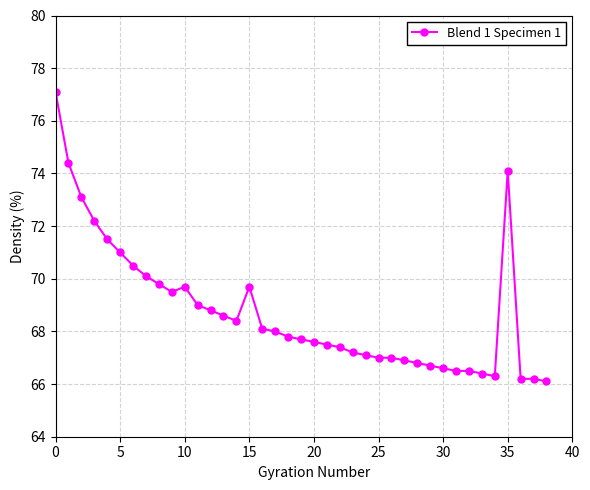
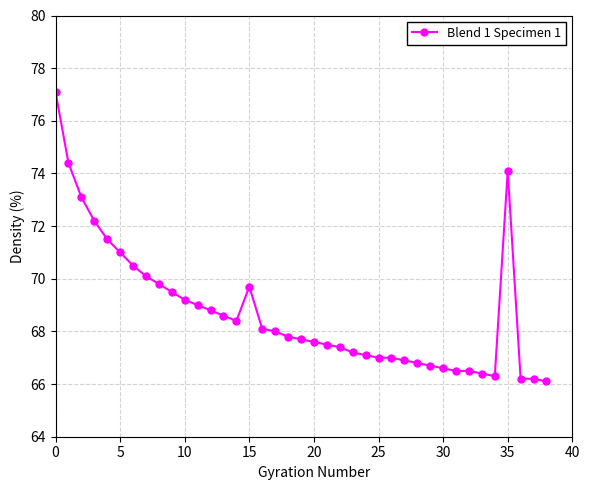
  {
    "0": 77.1,
    "5": 71.0,
-   "10": 69.7,
+   "10": 69.2,
    "15": 69.7,
    "20": 67.6,
    "25": 67.0,
    "30": 66.6,
    "35": 74.1
  }
